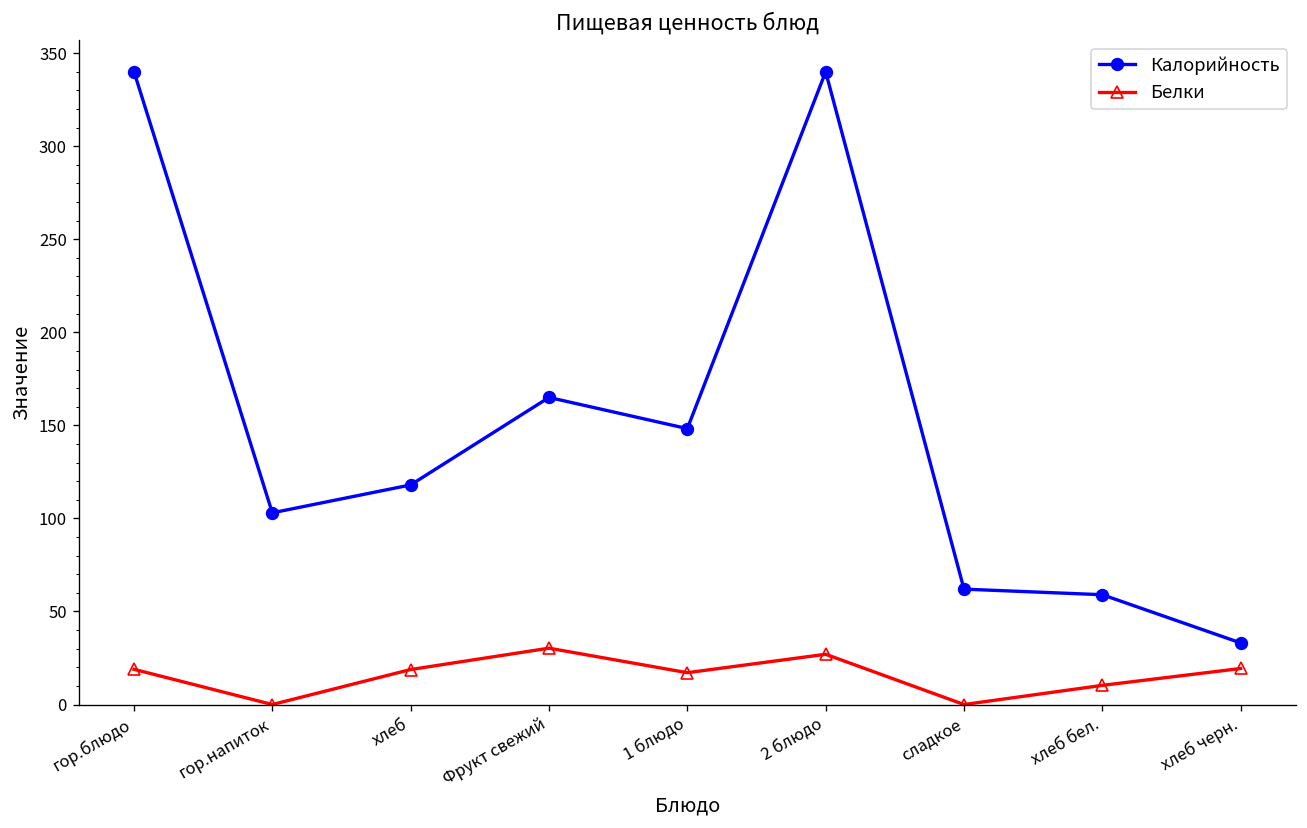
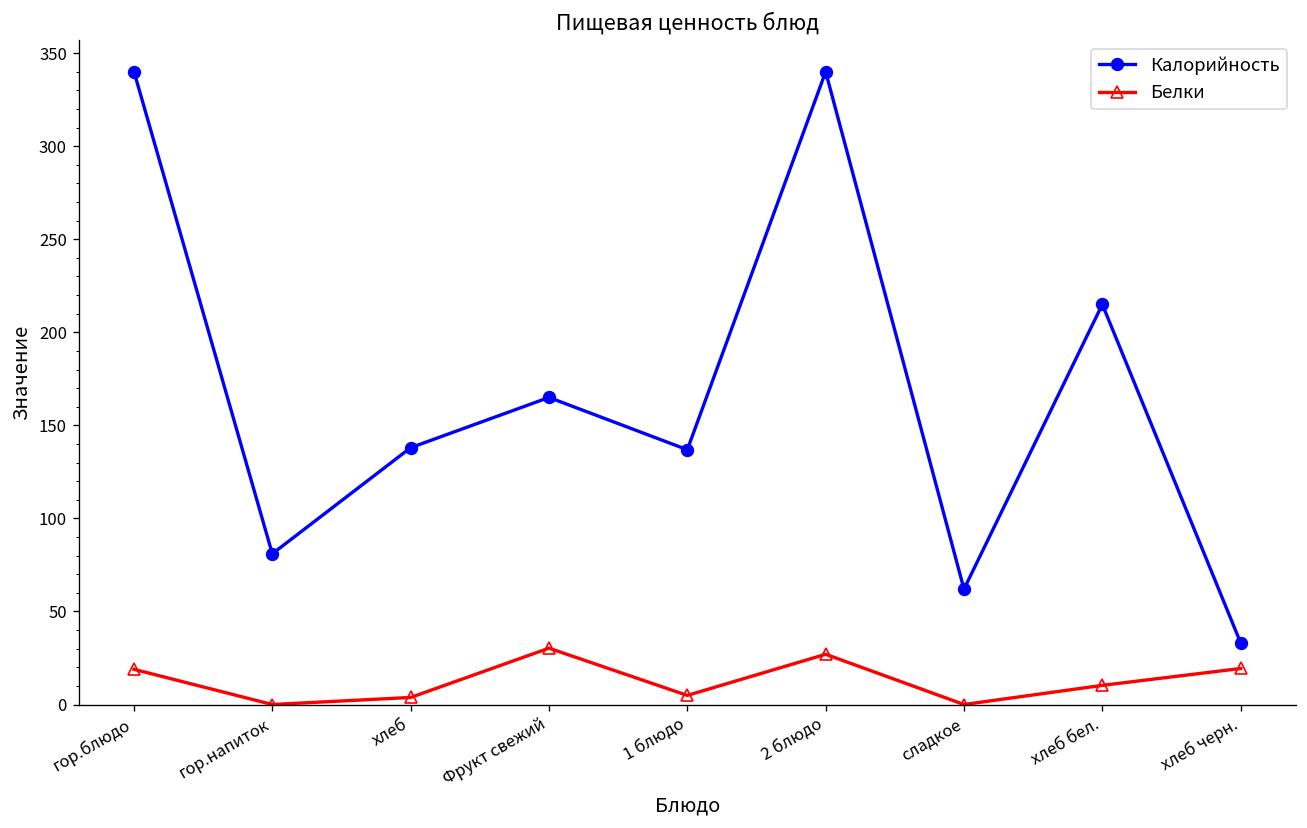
  {
    "Калорийность": {
      "гор.блюдо": 340,
-     "гор.напиток": 103,
-     "хлеб": 118,
+     "гор.напиток": 81,
+     "хлеб": 138,
      "Фрукт свежий": 165,
-     "1 блюдо": 148,
+     "1 блюдо": 137,
      "2 блюдо": 340,
      "сладкое": 62,
-     "хлеб бел.": 59,
+     "хлеб бел.": 215,
      "хлеб черн.": 33
    },
    "Белки": {
      "гор.блюдо": 19,
      "гор.напиток": 0,
-     "хлеб": 19,
+     "хлеб": 4,
      "Фрукт свежий": 30,
-     "1 блюдо": 17,
+     "1 блюдо": 5,
      "2 блюдо": 27,
      "сладкое": 0,
      "хлеб бел.": 10,
      "хлеб черн.": 19
    }
  }
